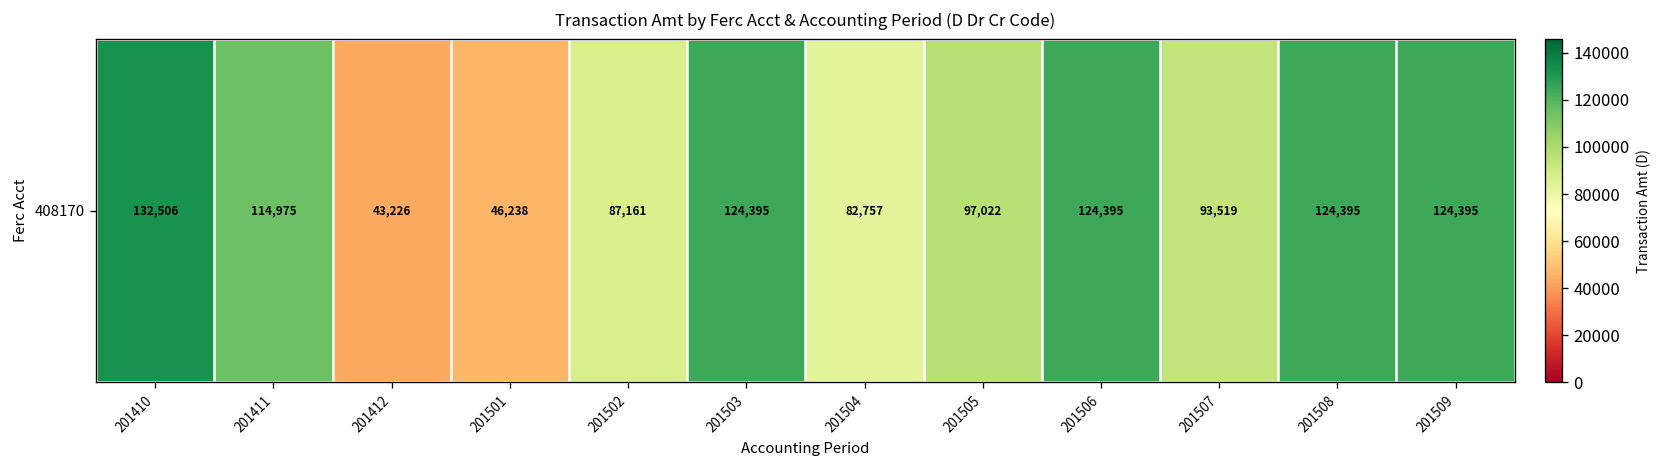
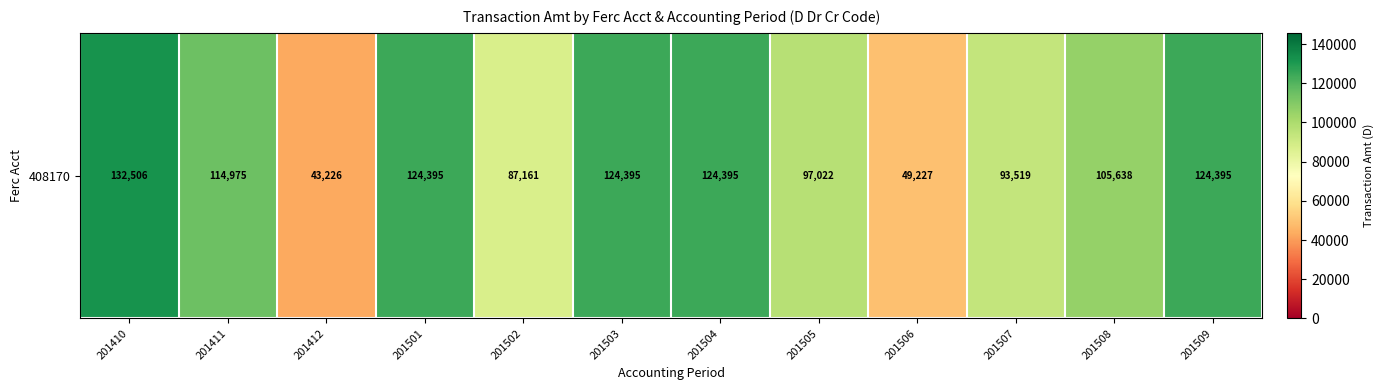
  {
    "408170": {
      "201410": "132,506",
      "201411": "114,975",
      "201412": "43,226",
-     "201501": "46,238",
+     "201501": "124,395",
      "201502": "87,161",
      "201503": "124,395",
-     "201504": "82,757",
+     "201504": "124,395",
      "201505": "97,022",
-     "201506": "124,395",
+     "201506": "49,227",
      "201507": "93,519",
-     "201508": "124,395",
+     "201508": "105,638",
      "201509": "124,395"
    }
  }
